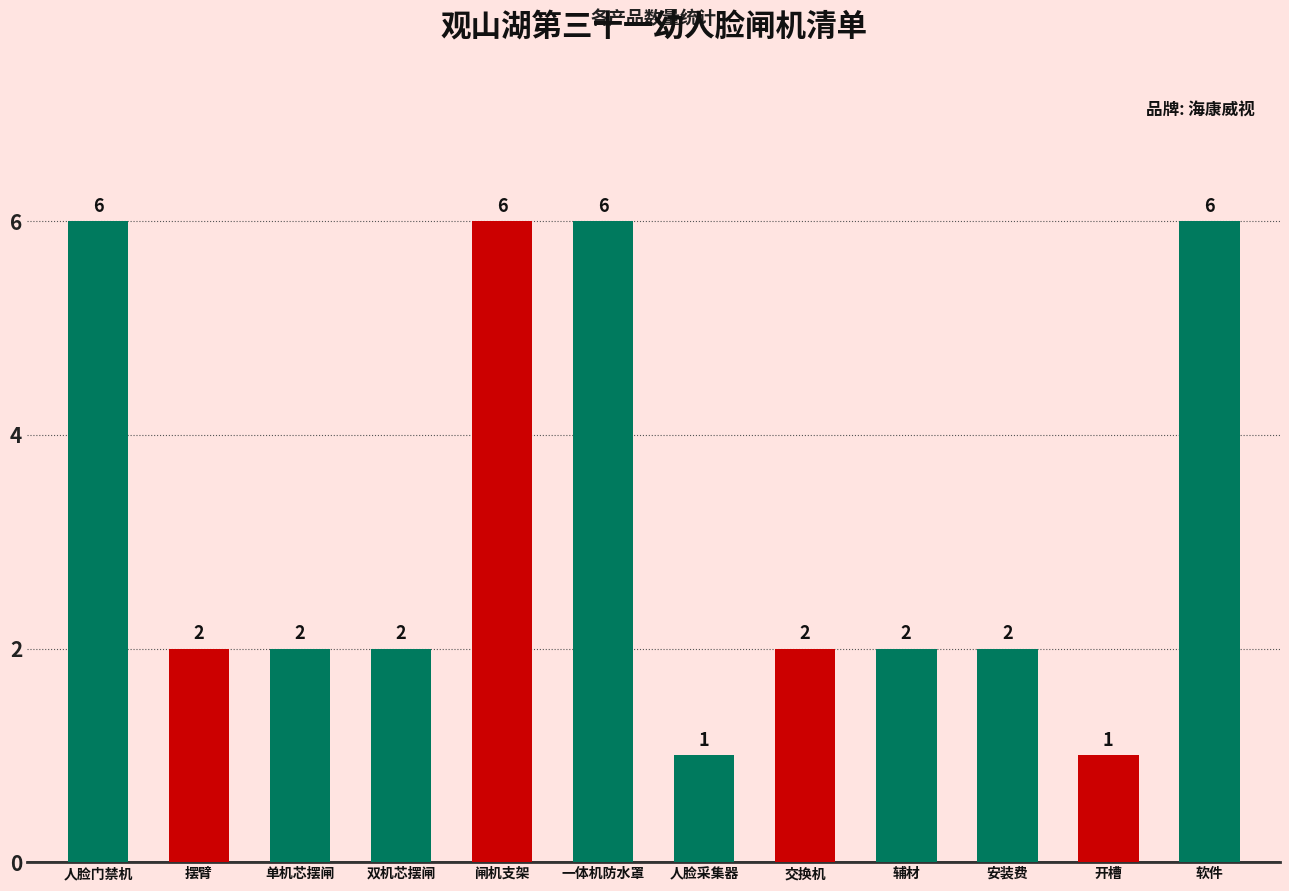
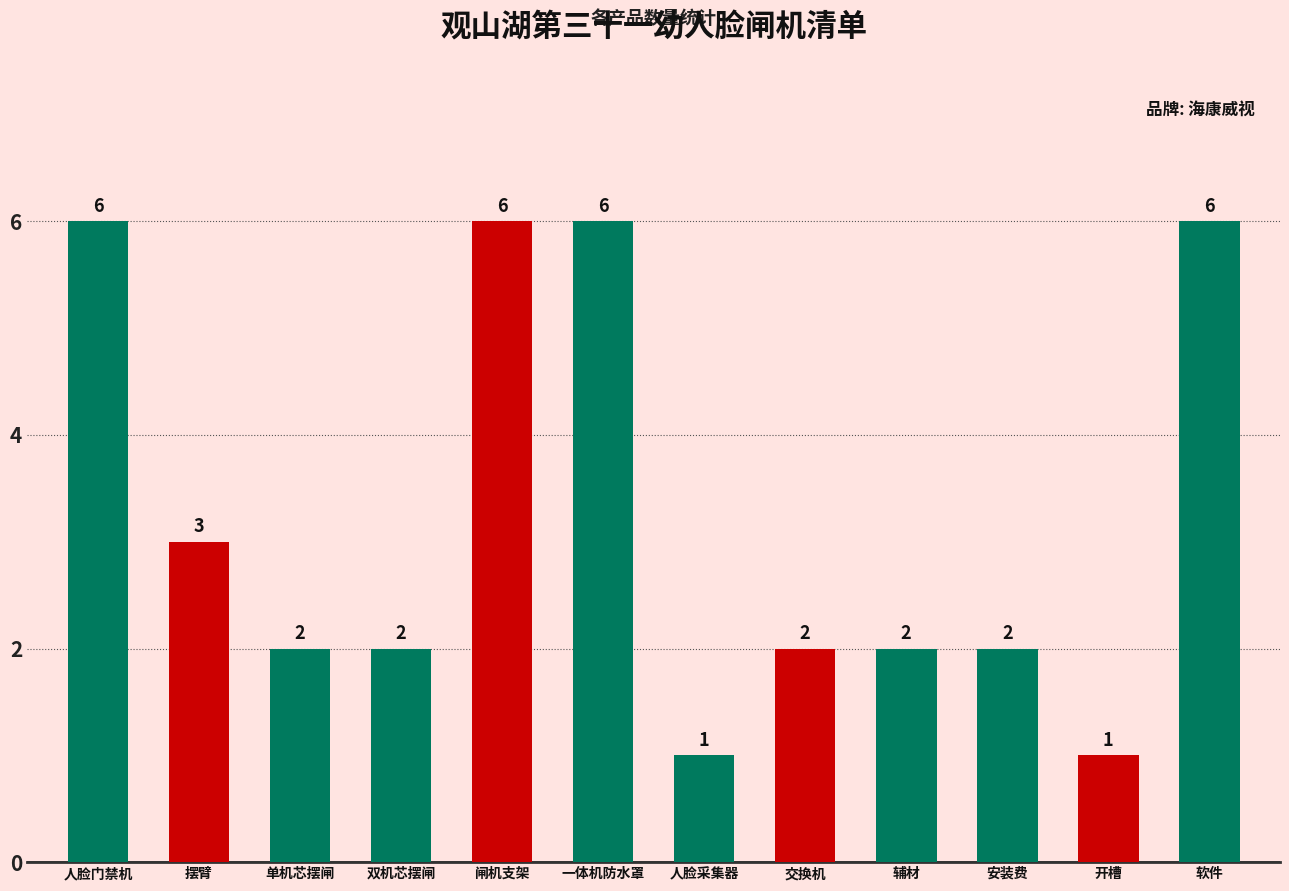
  {
    "人脸门禁机": 6,
-   "摆臂": 2,
+   "摆臂": 3,
    "单机芯摆闸": 2,
    "双机芯摆闸": 2,
    "闸机支架": 6,
    "一体机防水罩": 6,
    "人脸采集器": 1,
    "交换机": 2,
    "辅材": 2,
    "安装费": 2,
    "开槽": 1,
    "软件": 6
  }
